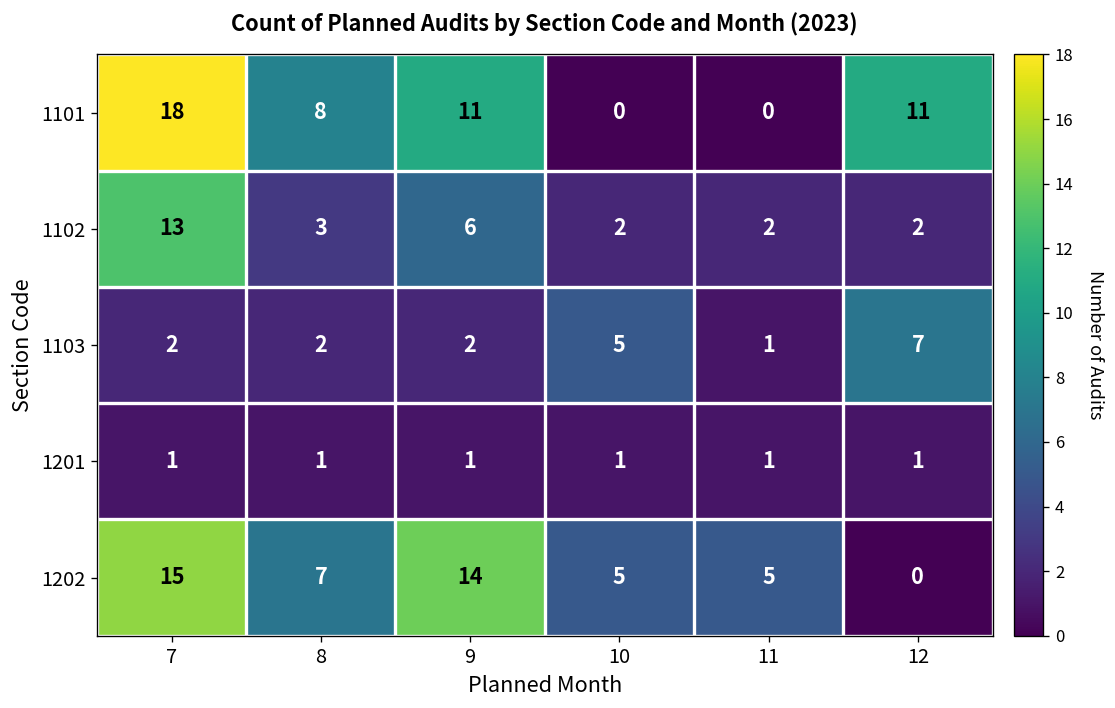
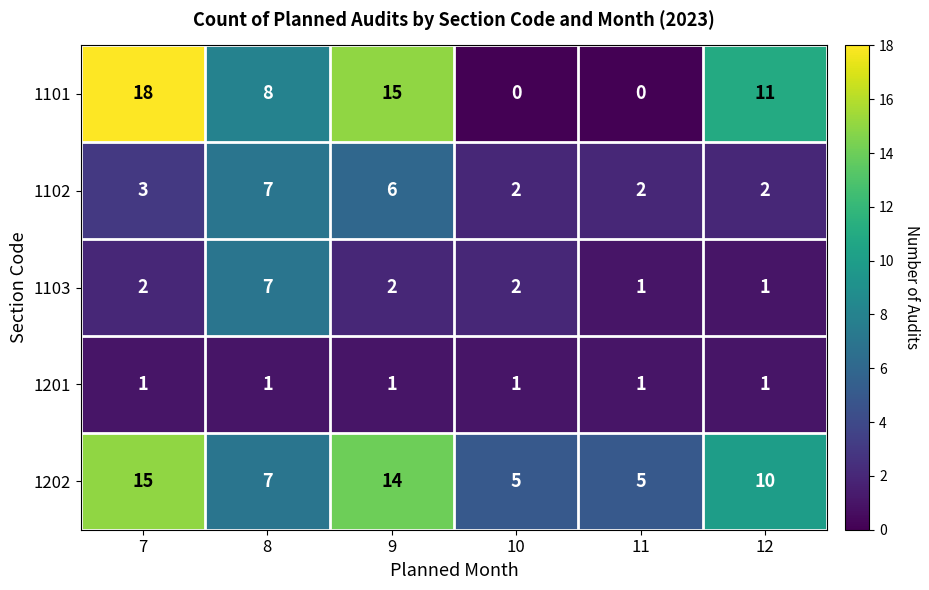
  {
    "1101": {
      "7": 18,
      "8": 8,
-     "9": 11,
+     "9": 15,
      "10": 0,
      "11": 0,
      "12": 11
    },
    "1102": {
-     "7": 13,
-     "8": 3,
+     "7": 3,
+     "8": 7,
      "9": 6,
      "10": 2,
      "11": 2,
      "12": 2
    },
    "1103": {
      "7": 2,
-     "8": 2,
+     "8": 7,
      "9": 2,
-     "10": 5,
+     "10": 2,
      "11": 1,
-     "12": 7
+     "12": 1
    },
    "1201": {
      "7": 1,
      "8": 1,
      "9": 1,
      "10": 1,
      "11": 1,
      "12": 1
    },
    "1202": {
      "7": 15,
      "8": 7,
      "9": 14,
      "10": 5,
      "11": 5,
-     "12": 0
+     "12": 10
    }
  }
